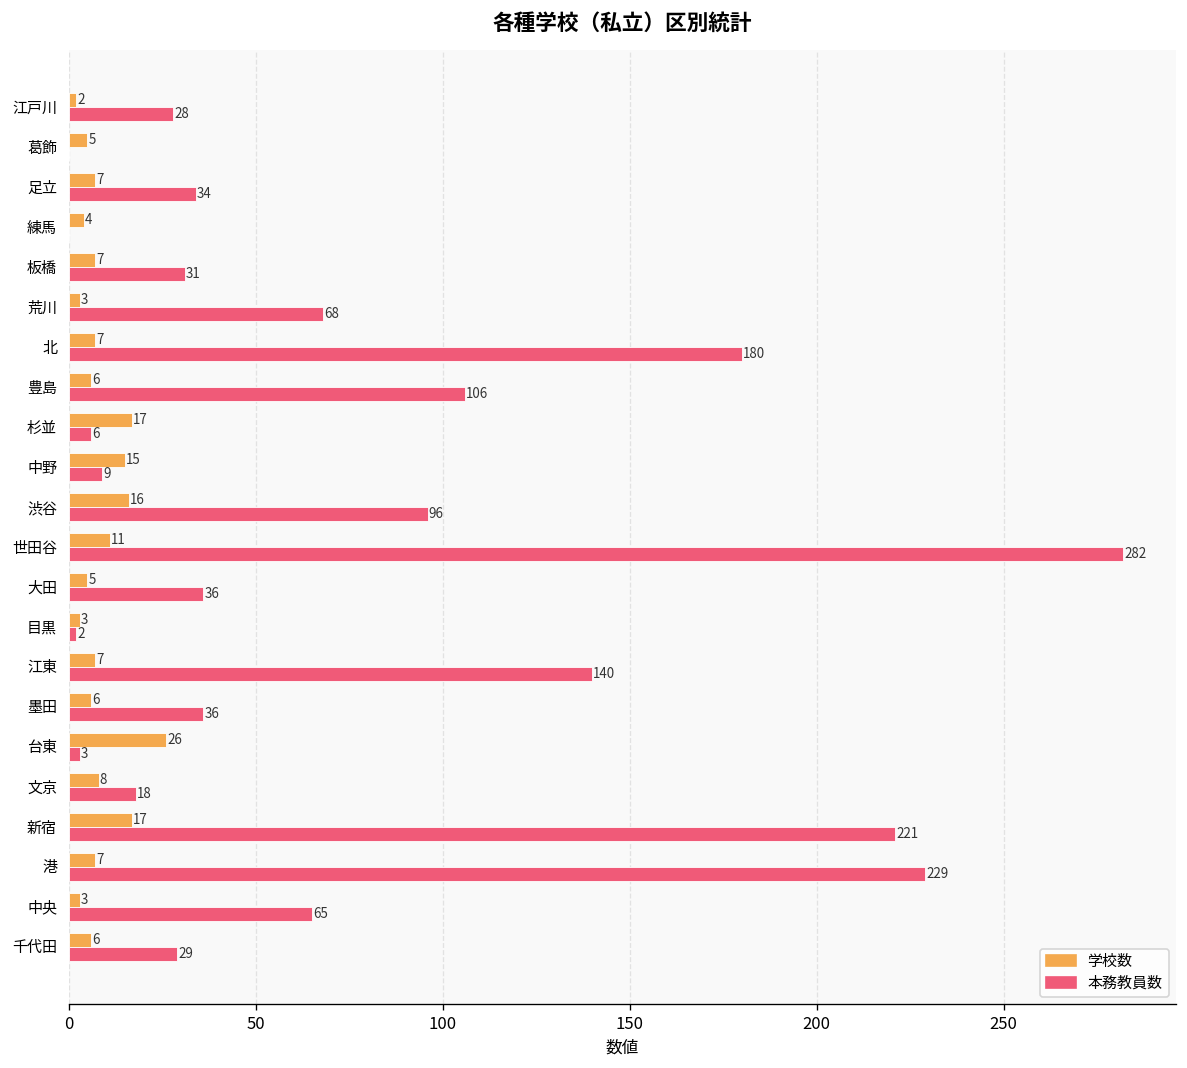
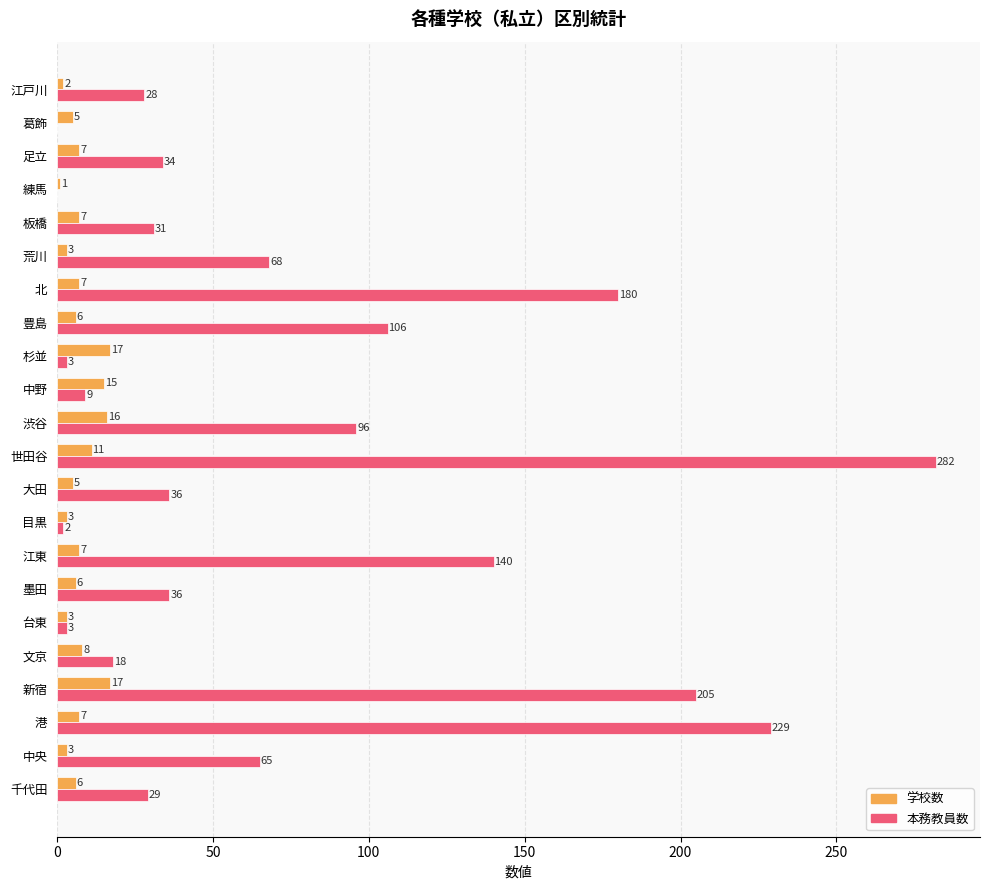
  {
    "学校数": {
      "江戸川": 2,
      "葛飾": 5,
      "足立": 7,
-     "練馬": 4,
+     "練馬": 1,
      "板橋": 7,
      "荒川": 3,
      "北": 7,
      "豊島": 6,
      "杉並": 17,
      "中野": 15,
      "渋谷": 16,
      "世田谷": 11,
      "大田": 5,
      "目黒": 3,
      "江東": 7,
      "墨田": 6,
-     "台東": 26,
+     "台東": 3,
      "文京": 8,
      "新宿": 17,
      "港": 7,
      "中央": 3,
      "千代田": 6
    },
    "本務教員数": {
      "江戸川": 28,
      "足立": 34,
      "板橋": 31,
      "荒川": 68,
      "北": 180,
      "豊島": 106,
-     "杉並": 6,
+     "杉並": 3,
      "中野": 9,
      "渋谷": 96,
      "世田谷": 282,
      "大田": 36,
      "目黒": 2,
      "江東": 140,
      "墨田": 36,
      "台東": 3,
      "文京": 18,
-     "新宿": 221,
+     "新宿": 205,
      "港": 229,
      "中央": 65,
      "千代田": 29
    }
  }
